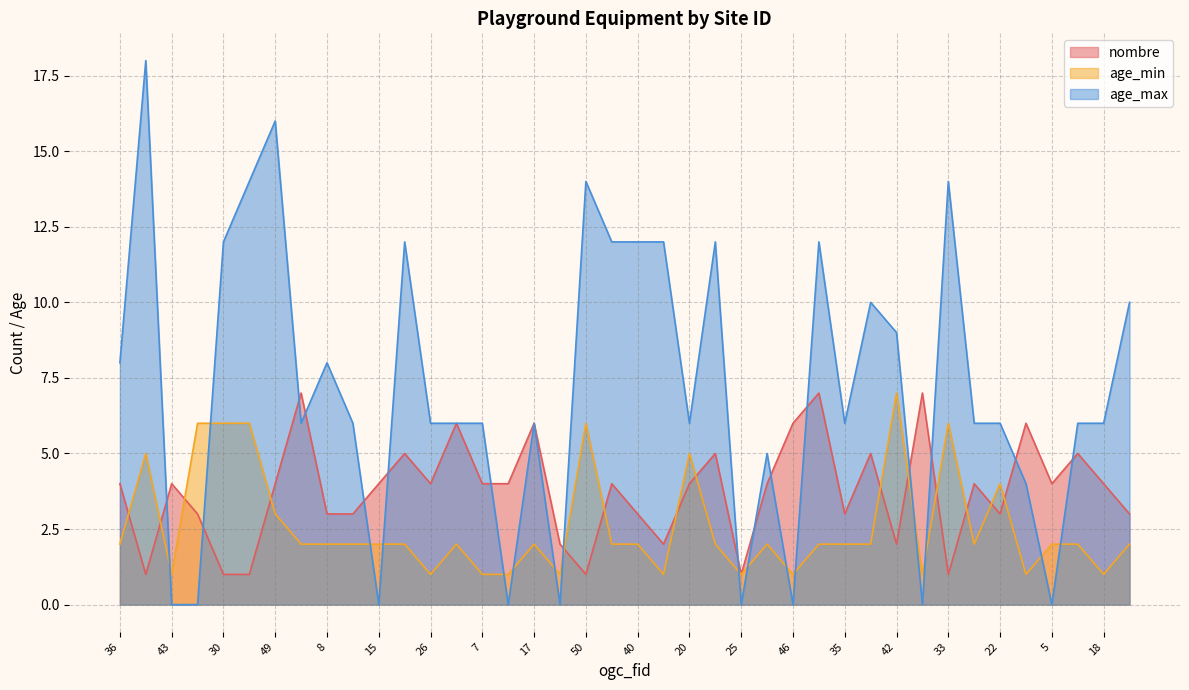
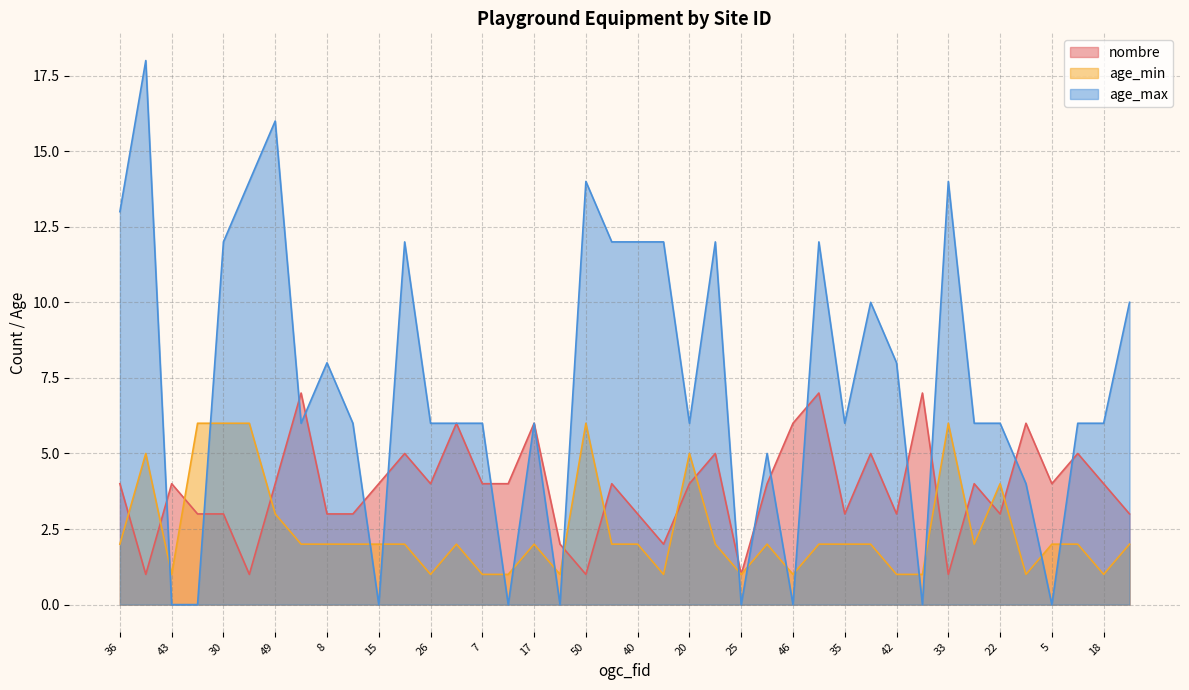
  {
    "nombre": {
      "36": 4,
      "43": 4,
-     "30": 1,
+     "30": 3,
      "49": 4,
      "8": 3,
      "26": 4,
      "50": 1,
      "40": 3,
      "20": 4,
      "46": 6,
-     "42": 2,
+     "42": 3,
      "22": 3,
      "18": 4
    },
    "age_min": {
      "36": 2,
      "43": 1,
      "30": 6,
      "49": 3,
      "8": 2,
      "26": 1,
      "50": 6,
      "40": 2,
      "20": 5,
      "46": 1,
-     "42": 7,
+     "42": 1,
      "22": 4,
      "18": 1
    },
    "age_max": {
-     "36": 8,
+     "36": 13,
      "43": 0,
      "30": 12,
      "49": 16,
      "8": 8,
      "26": 6,
      "50": 14,
      "40": 12,
      "20": 6,
      "46": 0,
-     "42": 9,
+     "42": 8,
      "22": 6,
      "18": 6
    }
  }
